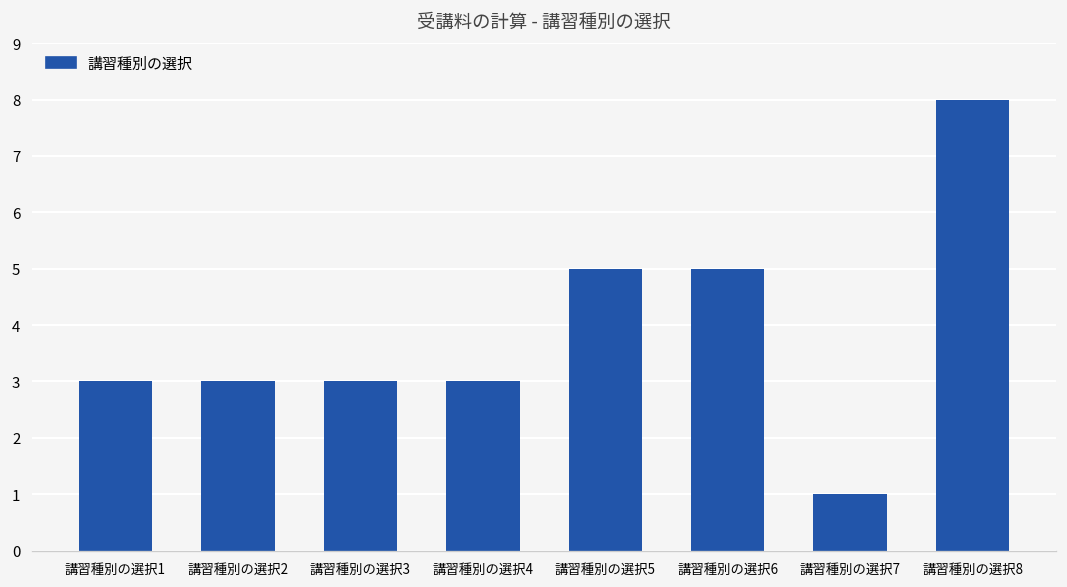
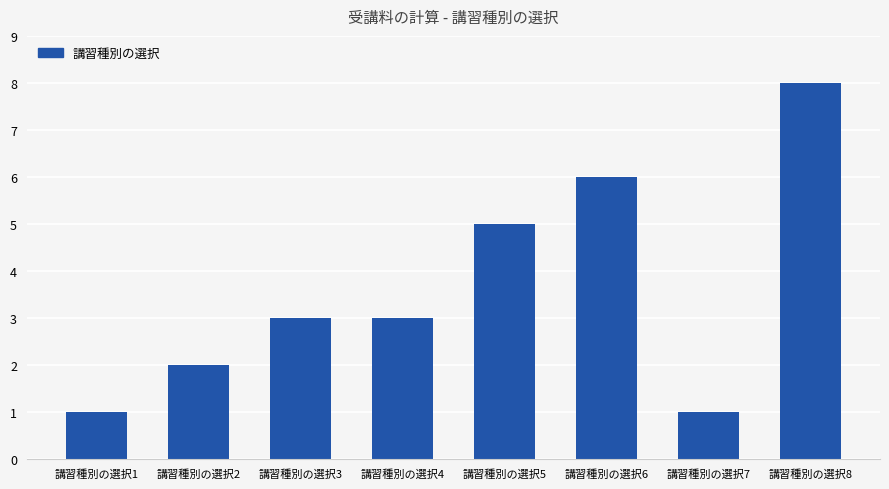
  {
-   "講習種別の選択1": 3,
-   "講習種別の選択2": 3,
+   "講習種別の選択1": 1,
+   "講習種別の選択2": 2,
    "講習種別の選択3": 3,
    "講習種別の選択4": 3,
    "講習種別の選択5": 5,
-   "講習種別の選択6": 5,
+   "講習種別の選択6": 6,
    "講習種別の選択7": 1,
    "講習種別の選択8": 8
  }
